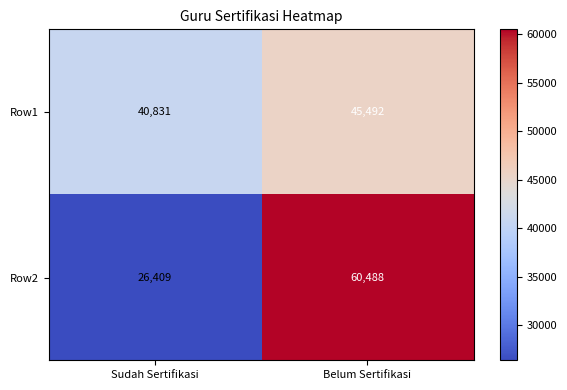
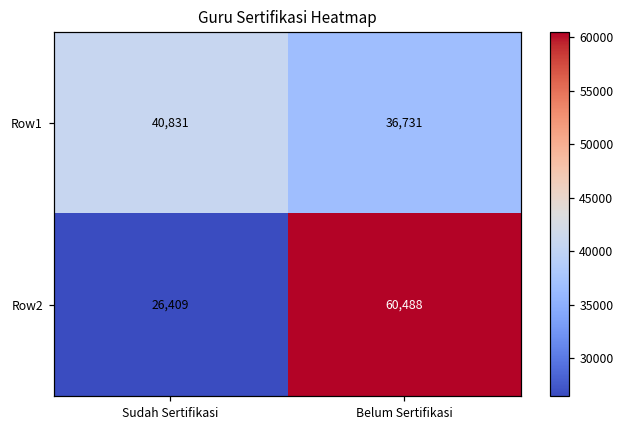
  {
    "Row1": {
      "Sudah Sertifikasi": "40,831",
-     "Belum Sertifikasi": "45,492"
+     "Belum Sertifikasi": "36,731"
    },
    "Row2": {
      "Sudah Sertifikasi": "26,409",
      "Belum Sertifikasi": "60,488"
    }
  }
